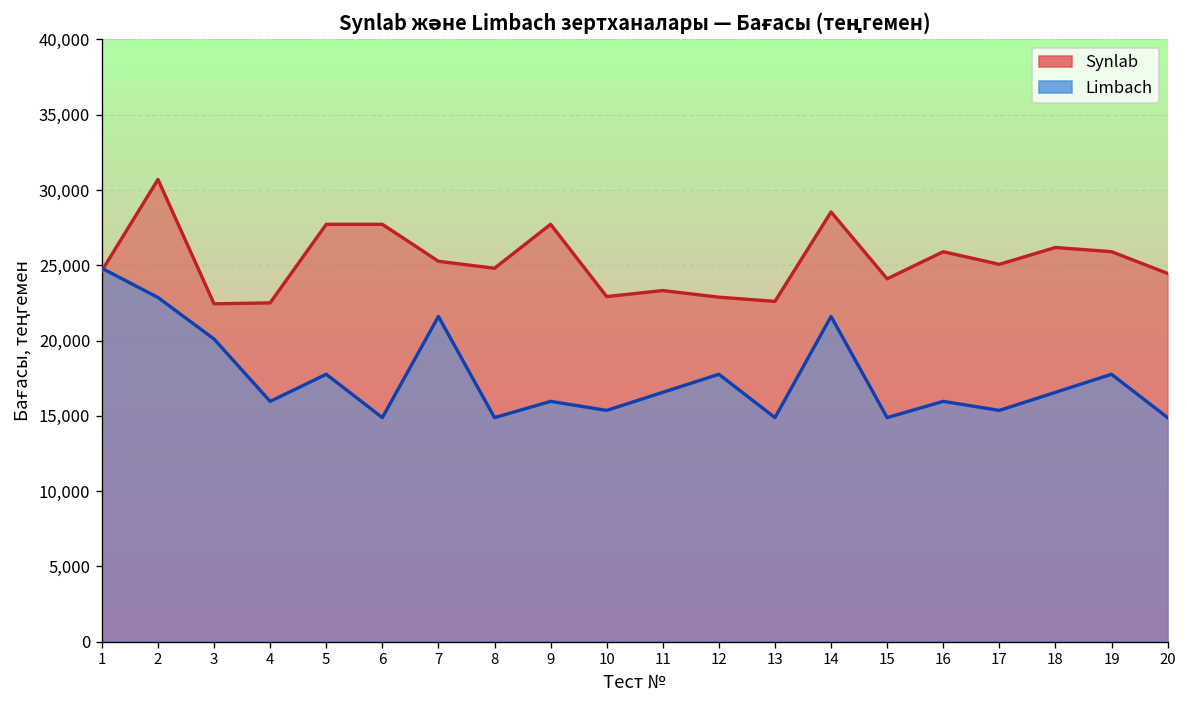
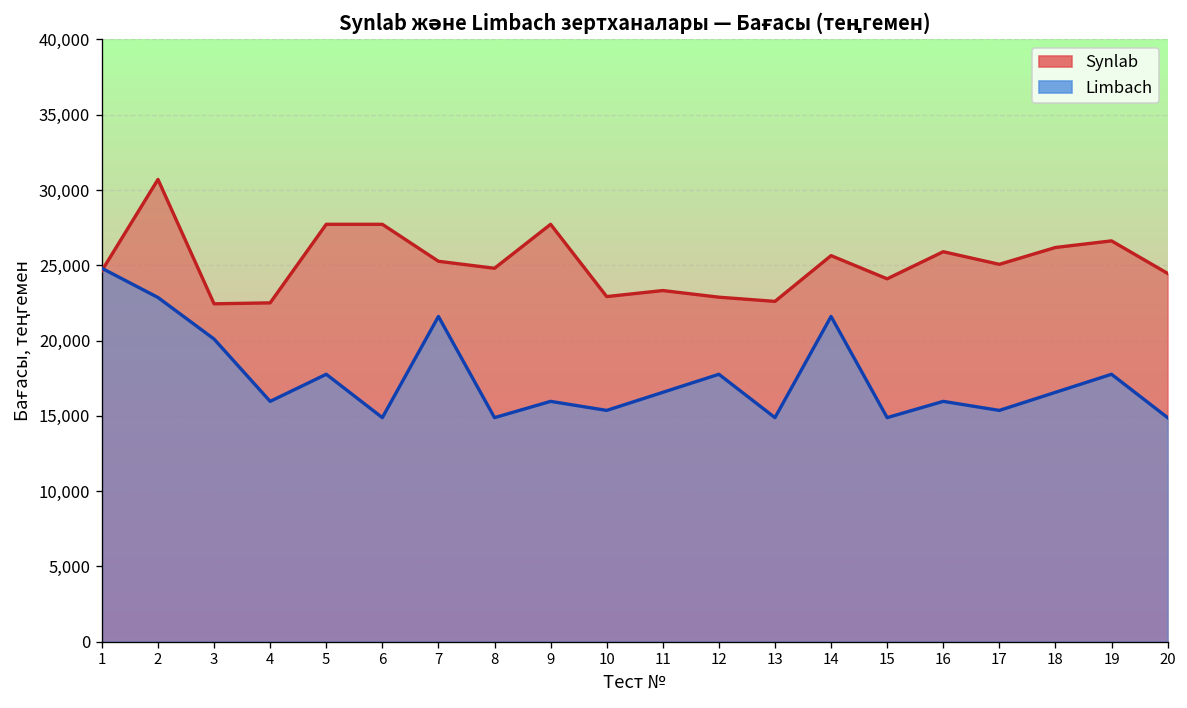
  {
    "Synlab": {
      "2": "30,700",
      "3": "22,400",
      "4": "22,500",
      "5": "27,700",
      "6": "27,700",
      "7": "25,300",
      "8": "24,800",
      "9": "27,700",
      "10": "22,900",
      "11": "23,300",
      "12": "22,900",
      "13": "22,600",
-     "14": "28,500",
+     "14": "25,600",
      "15": "24,100",
      "16": "25,900",
      "17": "25,100",
      "18": "26,200",
-     "19": "25,900",
+     "19": "26,600",
      "20": "24,500"
    },
    "Limbach": {
      "2": "22,900",
      "3": "20,100",
      "4": "16,000",
      "5": "17,800",
      "6": "14,900",
      "7": "21,600",
      "8": "14,900",
      "9": "16,000",
      "10": "15,400",
      "11": "16,600",
      "12": "17,800",
      "13": "14,900",
      "14": "21,600",
      "15": "14,900",
      "16": "16,000",
      "17": "15,400",
      "18": "16,600",
      "19": "17,800",
      "20": "14,900"
    }
  }
